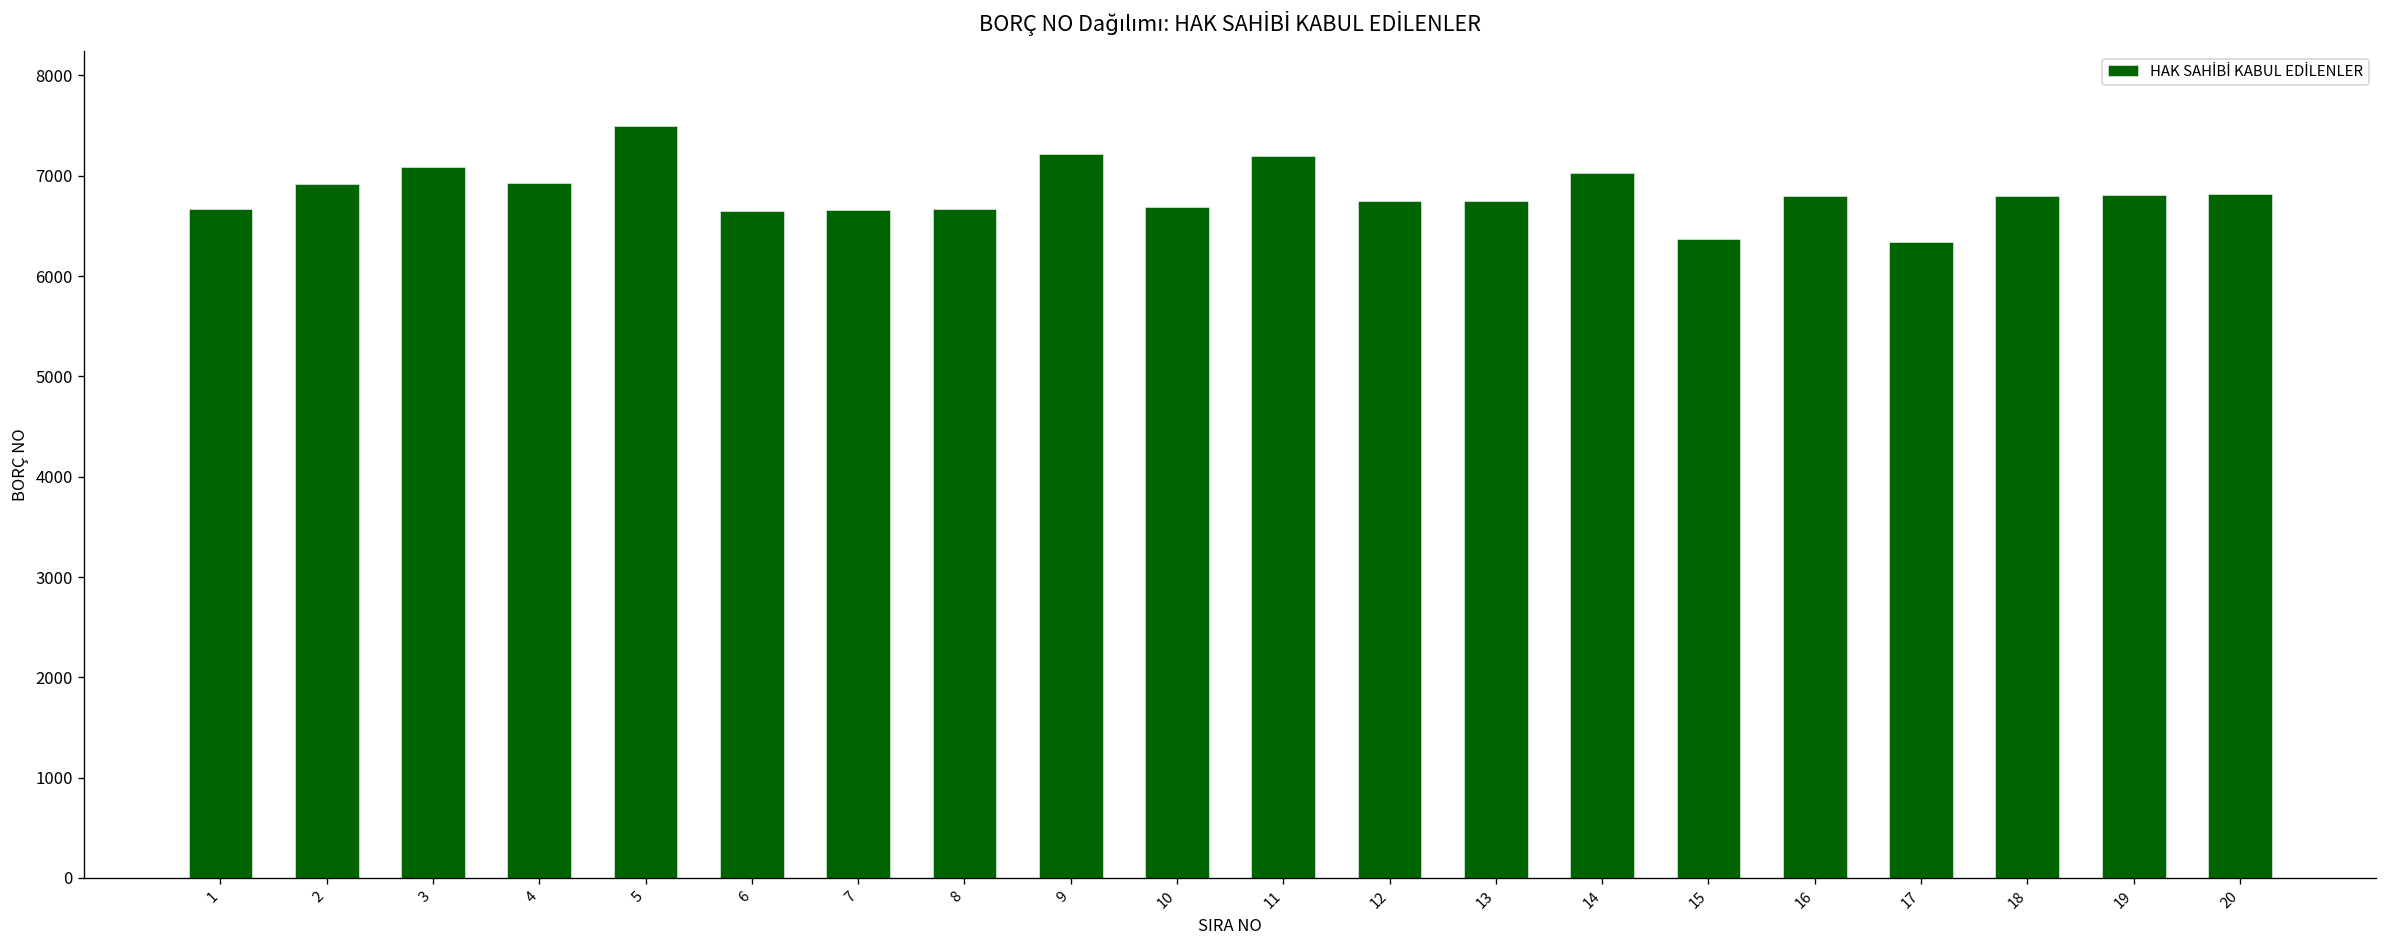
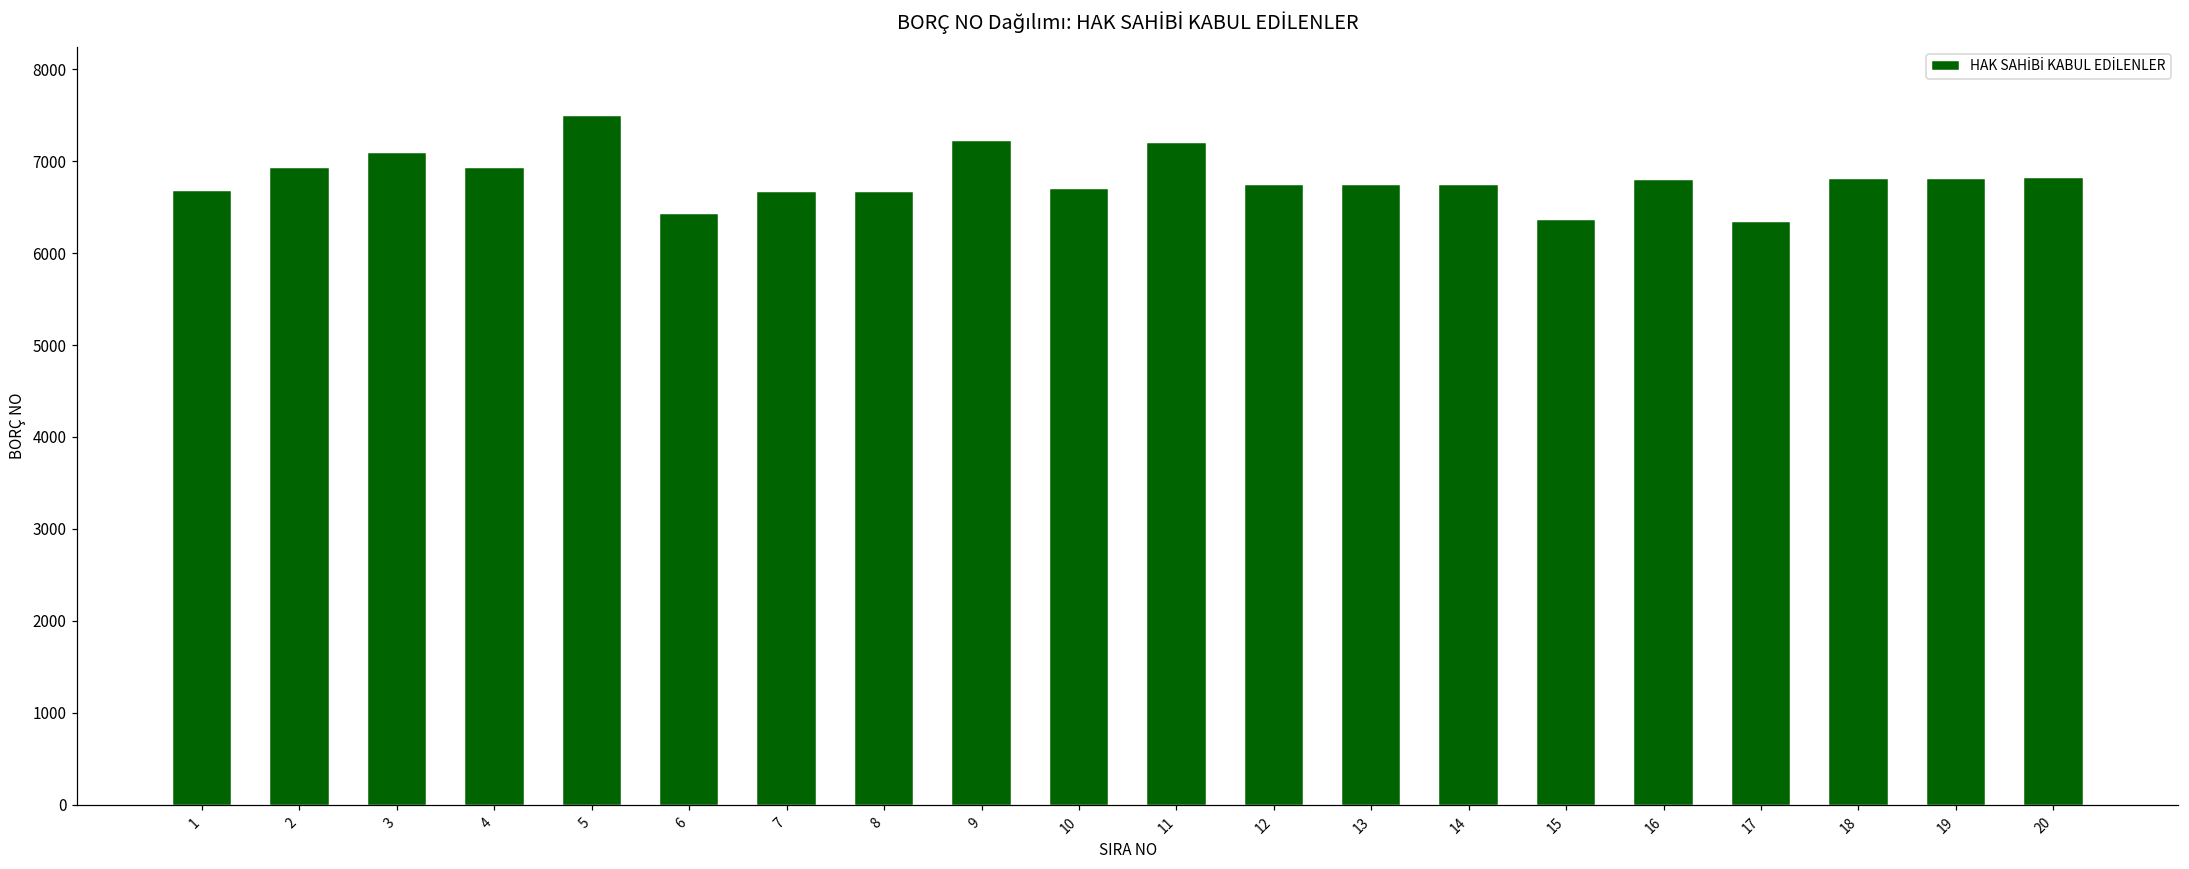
  {
    "1": 6700,
    "2": 6900,
    "3": 7100,
    "4": 6900,
    "5": 7500,
-   "6": 6600,
+   "6": 6400,
    "7": 6700,
    "8": 6700,
    "9": 7200,
    "10": 6700,
    "11": 7200,
    "12": 6700,
    "13": 6700,
-   "14": 7000,
+   "14": 6700,
    "15": 6400,
    "16": 6800,
    "17": 6300,
    "18": 6800,
    "19": 6800,
    "20": 6800
  }
